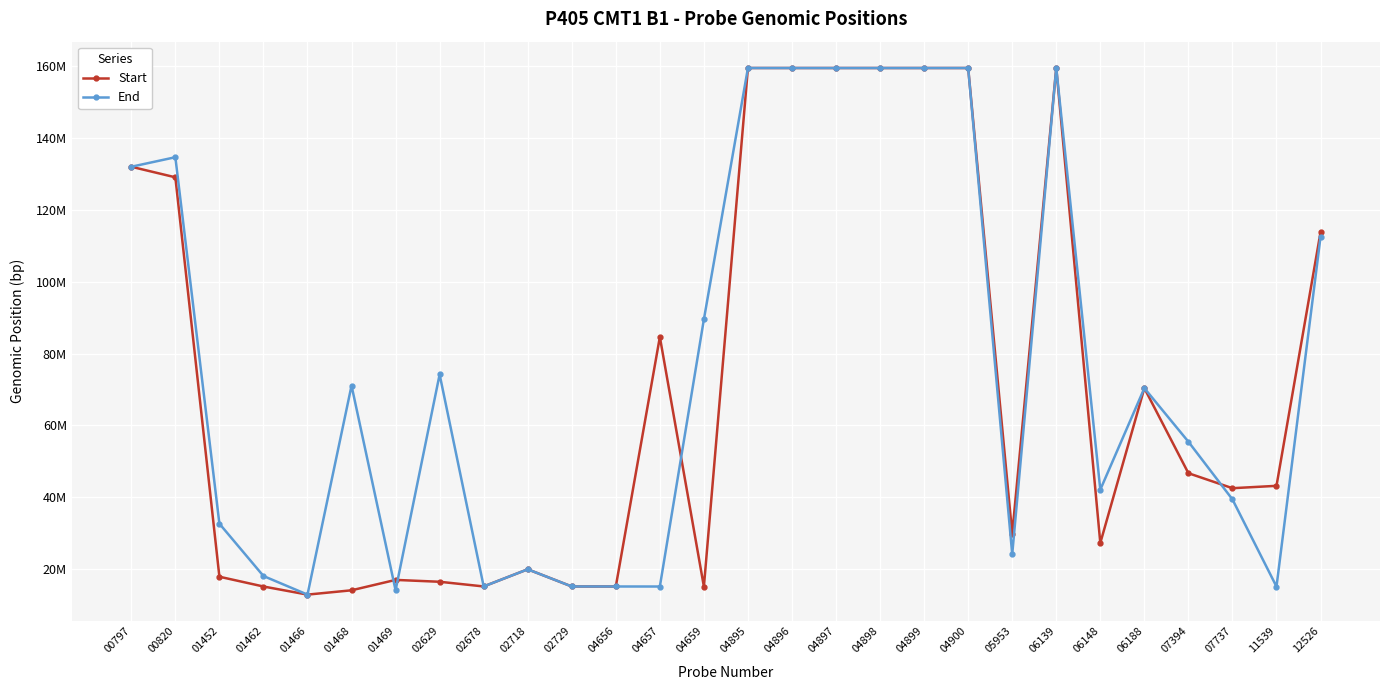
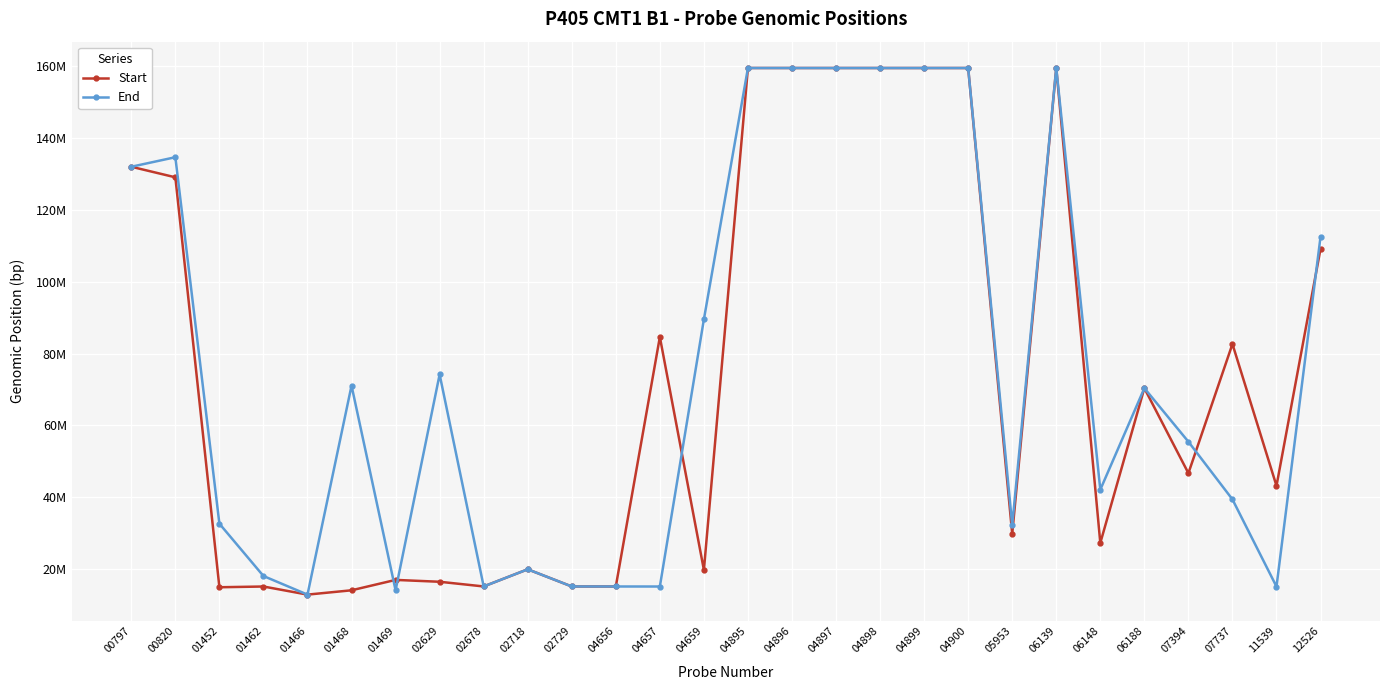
  {
    "Start": {
      "00820": 129000000,
-     "01452": 18000000,
+     "01452": 15000000,
      "01462": 15000000,
      "01468": 14000000,
      "01469": 17000000,
      "02629": 16000000,
      "04657": 85000000,
-     "04659": 15000000,
+     "04659": 20000000,
      "05953": 30000000,
      "06148": 27000000,
      "07394": 47000000,
-     "07737": 42000000,
+     "07737": 83000000,
      "11539": 43000000,
-     "12526": 114000000
+     "12526": 109000000
    },
    "End": {
      "00820": 135000000,
      "01452": 33000000,
      "01462": 18000000,
      "01468": 71000000,
      "01469": 14000000,
      "02629": 74000000,
      "04657": 15000000,
      "04659": 90000000,
-     "05953": 24000000,
+     "05953": 32000000,
      "06148": 42000000,
      "07394": 55000000,
      "07737": 39000000,
      "11539": 15000000,
      "12526": 113000000
    }
  }
